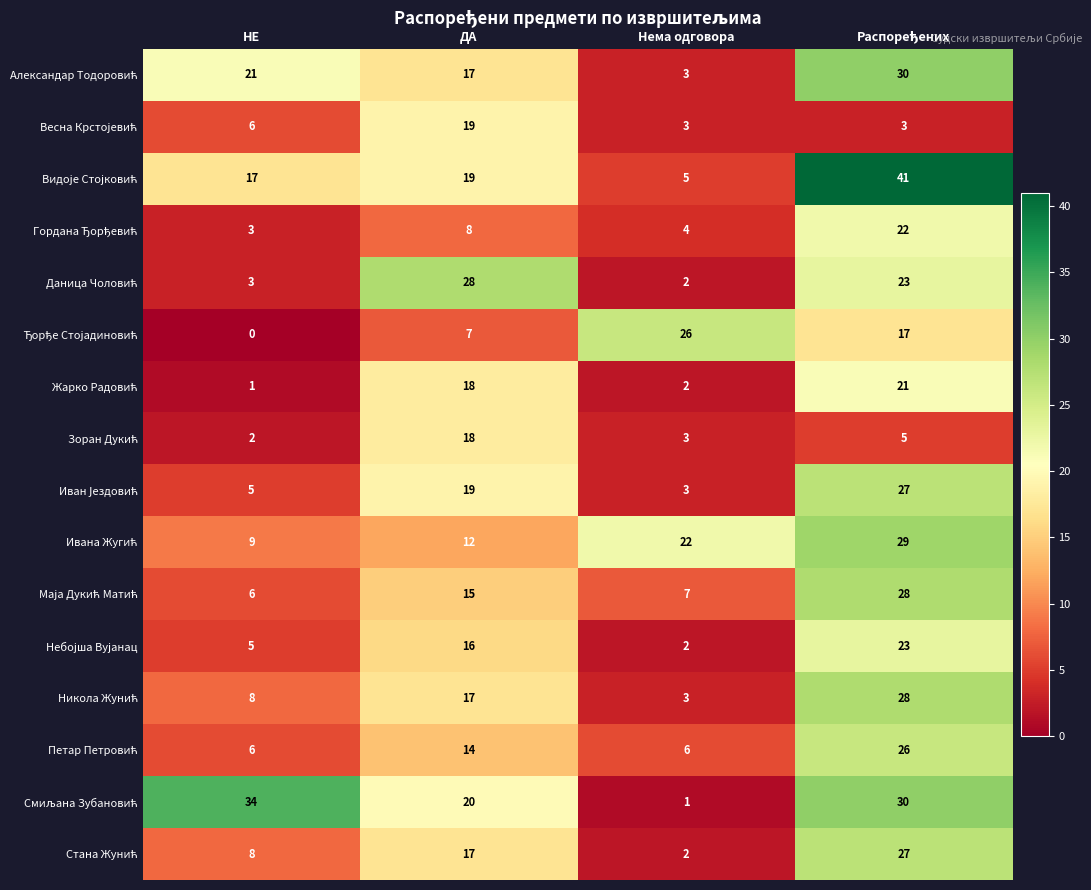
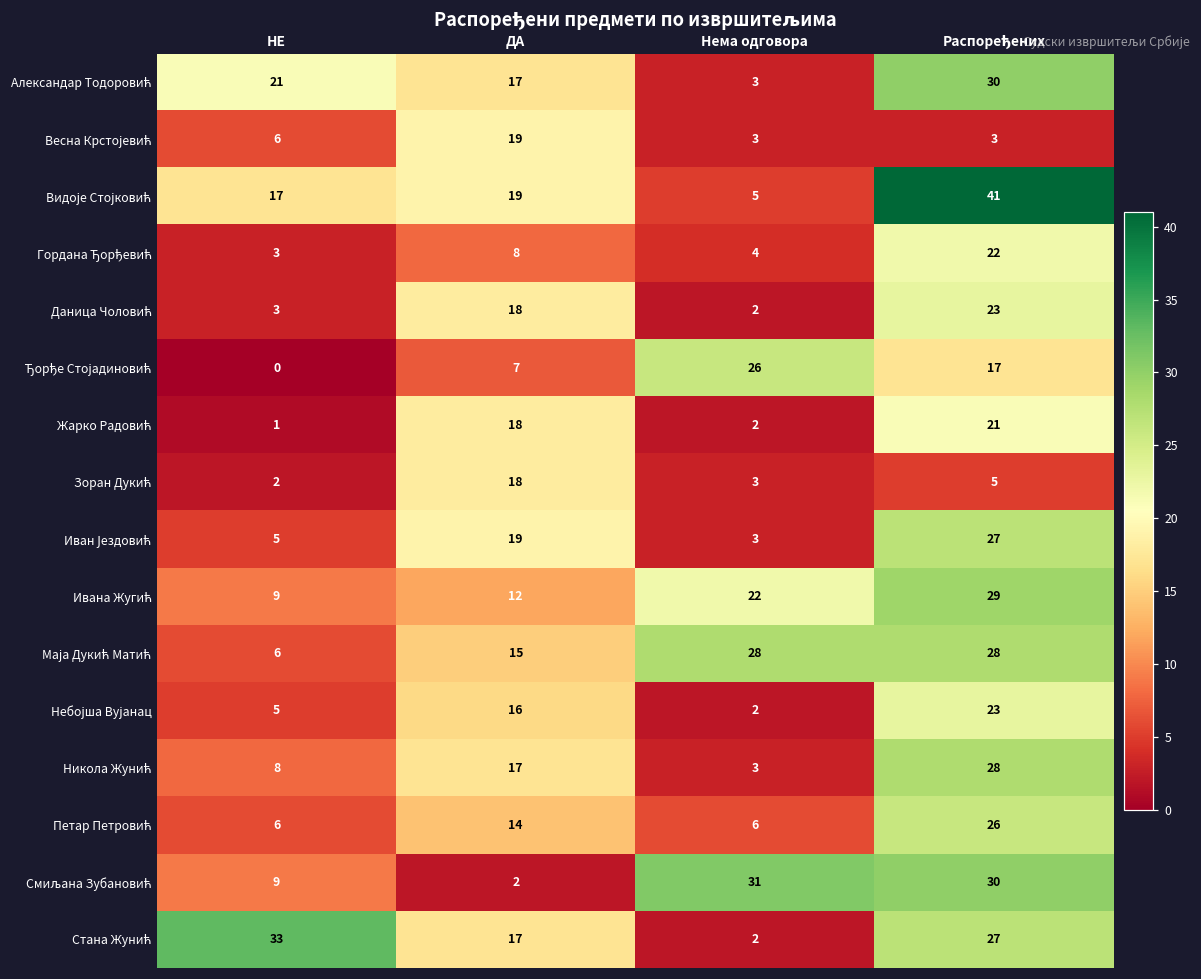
  {
    "Александар Тодоровић": {
      "НЕ": 21,
      "ДА": 17,
      "Нема одговора": 3,
      "Распоређених": 30
    },
    "Весна Крстојевић": {
      "НЕ": 6,
      "ДА": 19,
      "Нема одговора": 3,
      "Распоређених": 3
    },
    "Видоје Стојковић": {
      "НЕ": 17,
      "ДА": 19,
      "Нема одговора": 5,
      "Распоређених": 41
    },
    "Гордана Ђорђевић": {
      "НЕ": 3,
      "ДА": 8,
      "Нема одговора": 4,
      "Распоређених": 22
    },
    "Даница Чоловић": {
      "НЕ": 3,
-     "ДА": 28,
+     "ДА": 18,
      "Нема одговора": 2,
      "Распоређених": 23
    },
    "Ђорђе Стојадиновић": {
      "НЕ": 0,
      "ДА": 7,
      "Нема одговора": 26,
      "Распоређених": 17
    },
    "Жарко Радовић": {
      "НЕ": 1,
      "ДА": 18,
      "Нема одговора": 2,
      "Распоређених": 21
    },
    "Зоран Дукић": {
      "НЕ": 2,
      "ДА": 18,
      "Нема одговора": 3,
      "Распоређених": 5
    },
    "Иван Јездовић": {
      "НЕ": 5,
      "ДА": 19,
      "Нема одговора": 3,
      "Распоређених": 27
    },
    "Ивана Жугић": {
      "НЕ": 9,
      "ДА": 12,
      "Нема одговора": 22,
      "Распоређених": 29
    },
    "Маја Дукић Матић": {
      "НЕ": 6,
      "ДА": 15,
-     "Нема одговора": 7,
+     "Нема одговора": 28,
      "Распоређених": 28
    },
    "Небојша Вујанац": {
      "НЕ": 5,
      "ДА": 16,
      "Нема одговора": 2,
      "Распоређених": 23
    },
    "Никола Жунић": {
      "НЕ": 8,
      "ДА": 17,
      "Нема одговора": 3,
      "Распоређених": 28
    },
    "Петар Петровић": {
      "НЕ": 6,
      "ДА": 14,
      "Нема одговора": 6,
      "Распоређених": 26
    },
    "Смиљана Зубановић": {
-     "НЕ": 34,
-     "ДА": 20,
-     "Нема одговора": 1,
+     "НЕ": 9,
+     "ДА": 2,
+     "Нема одговора": 31,
      "Распоређених": 30
    },
    "Стана Жунић": {
-     "НЕ": 8,
+     "НЕ": 33,
      "ДА": 17,
      "Нема одговора": 2,
      "Распоређених": 27
    }
  }
